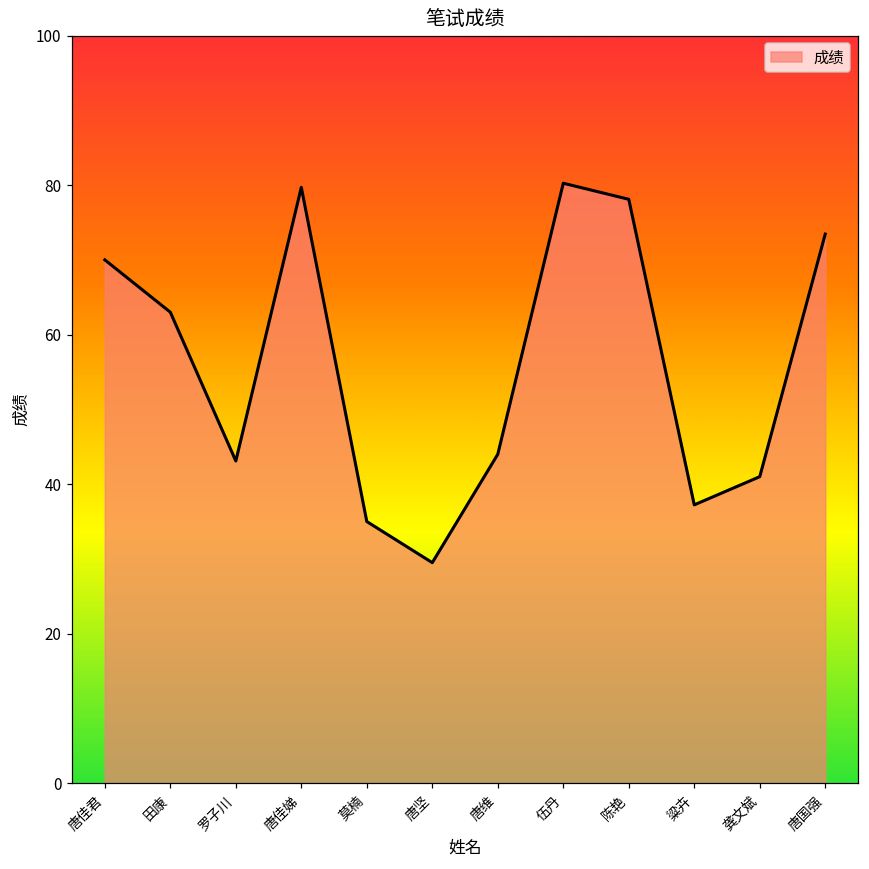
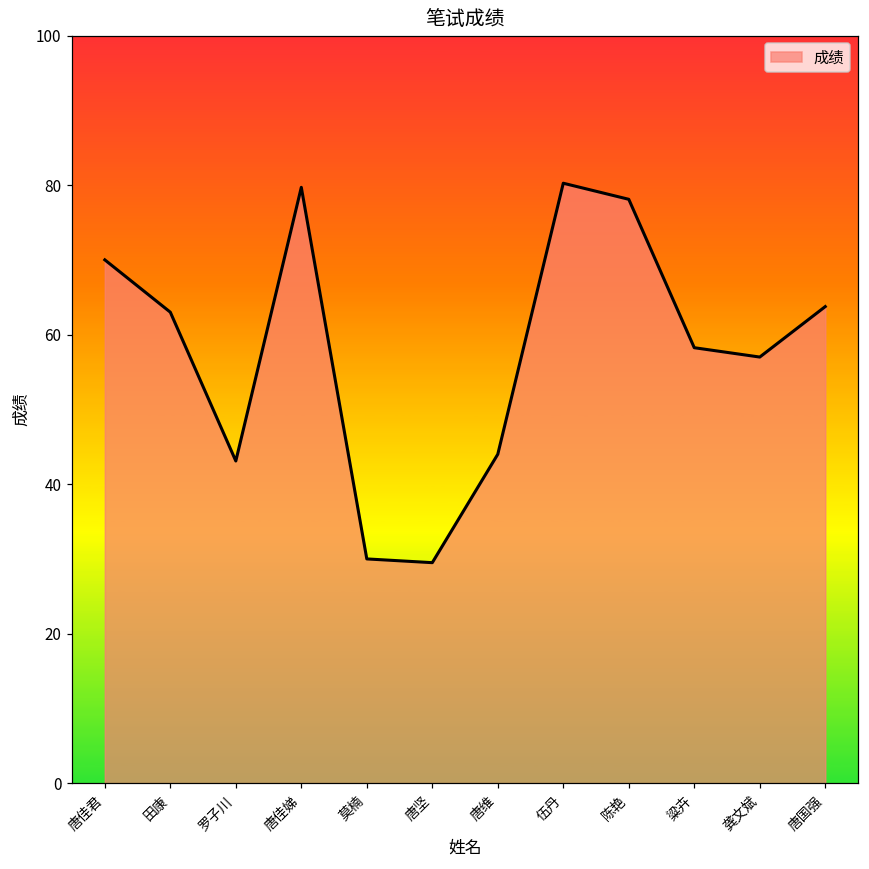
  {
    "唐佳君": 70,
    "田康": 63,
    "罗子川": 43,
    "唐佳娣": 80,
-   "莫楠": 35,
+   "莫楠": 30,
    "唐坚": 30,
    "唐维": 44,
    "伍丹": 80,
    "陈艳": 78,
-   "粱卉": 37,
-   "龚文斌": 41,
-   "唐国强": 73
+   "粱卉": 58,
+   "龚文斌": 57,
+   "唐国强": 64
  }
